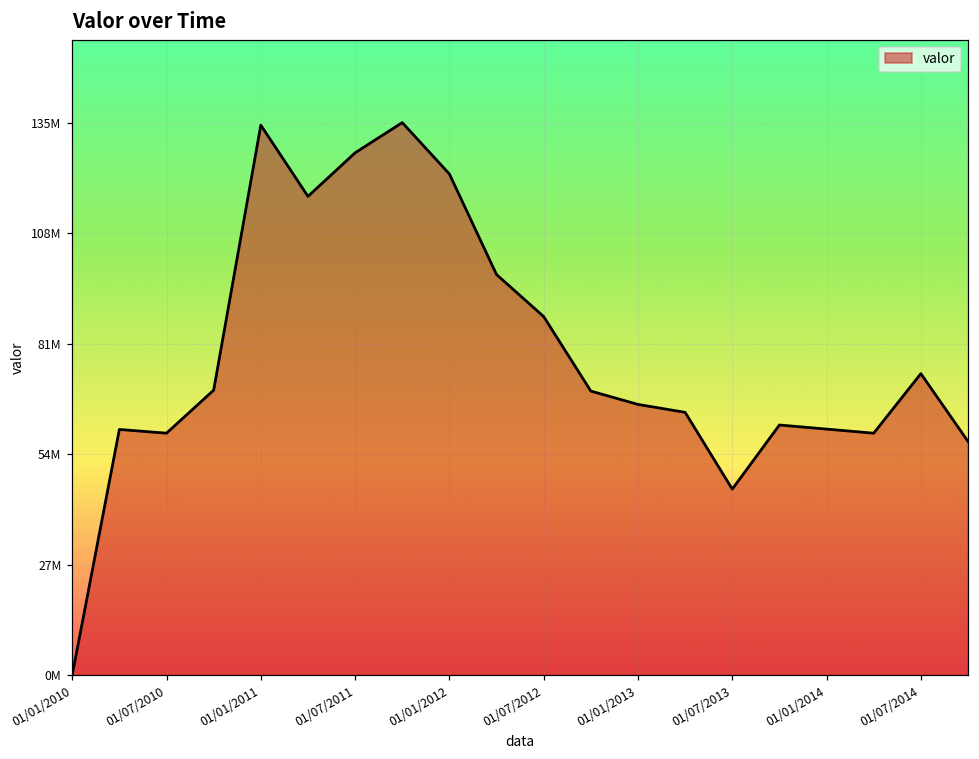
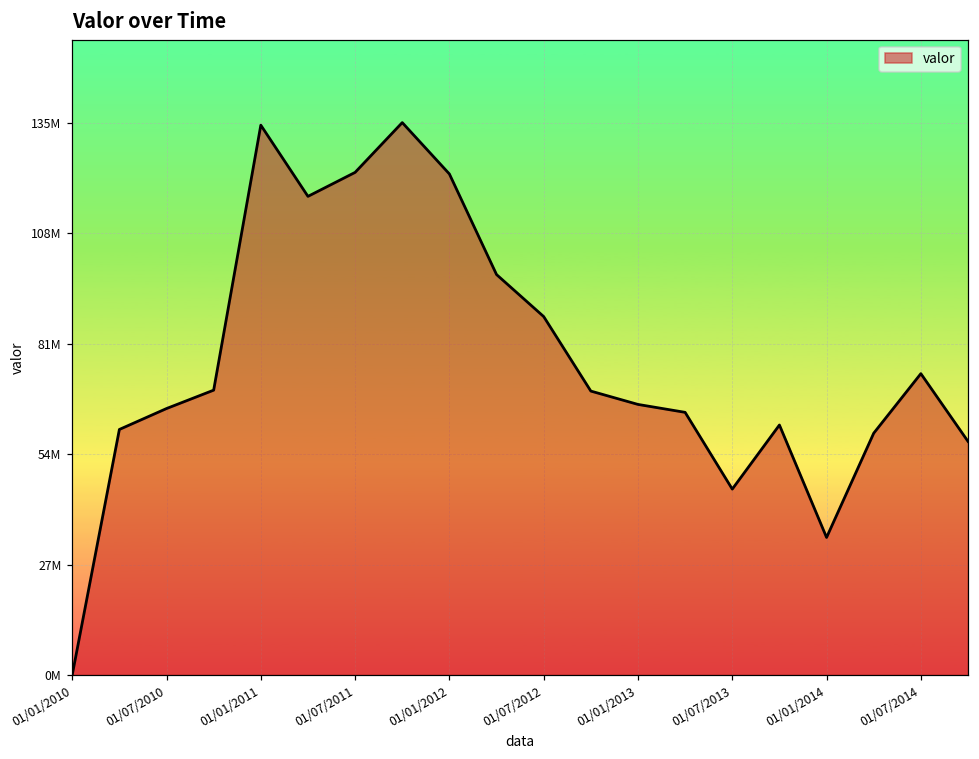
  {
    "01/01/2010": 0,
-   "01/07/2010": 59000000,
+   "01/07/2010": 65000000,
    "01/01/2011": 134000000,
-   "01/07/2011": 127000000,
+   "01/07/2011": 123000000,
    "01/01/2012": 122000000,
    "01/07/2012": 87000000,
    "01/01/2013": 66000000,
    "01/07/2013": 45000000,
-   "01/01/2014": 60000000,
+   "01/01/2014": 34000000,
    "01/07/2014": 74000000
  }
